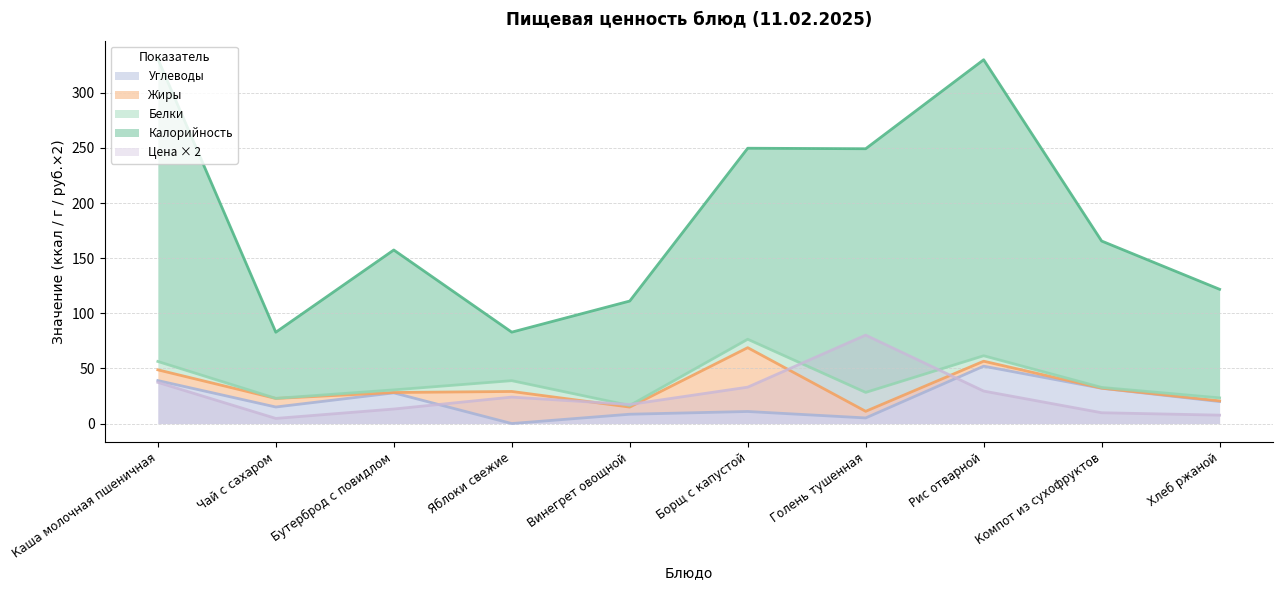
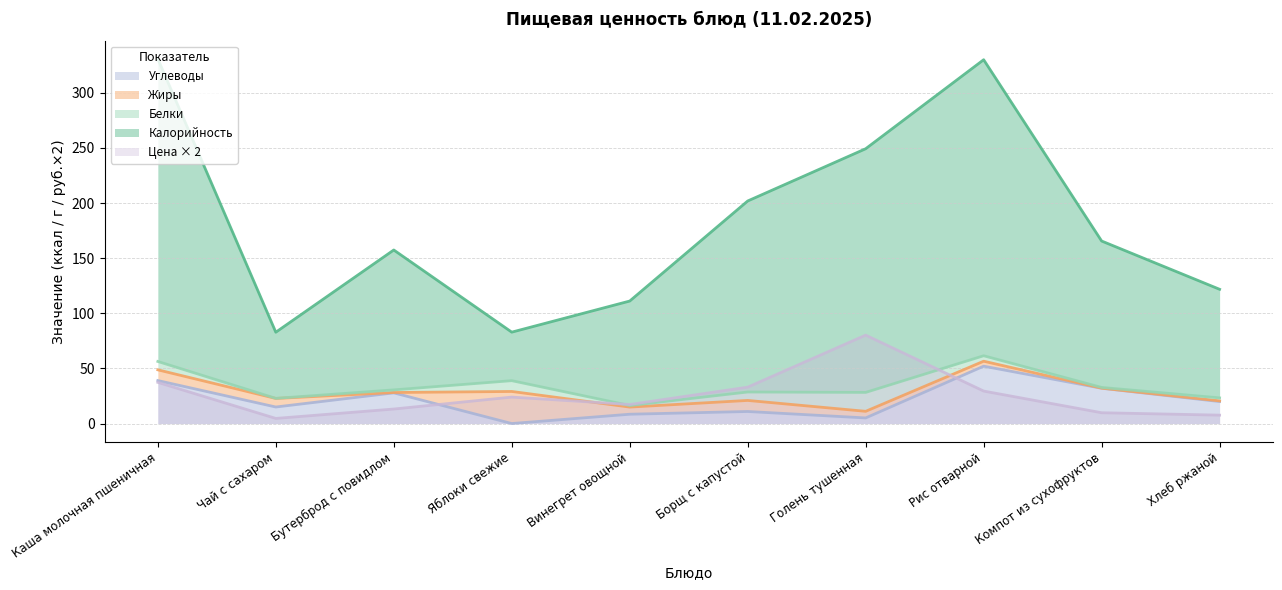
  {
    "Жиры": {
      "Каша молочная пшеничная": 10,
      "Яблоки свежие": 29,
-     "Борщ с капустой": 58,
+     "Борщ с капустой": 10,
      "Голень тушенная": 6,
      "Рис отварной": 5
    }
  }
